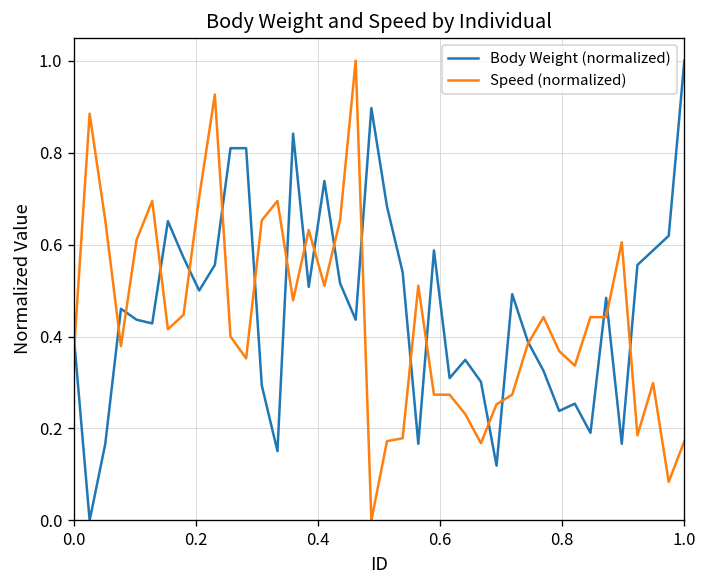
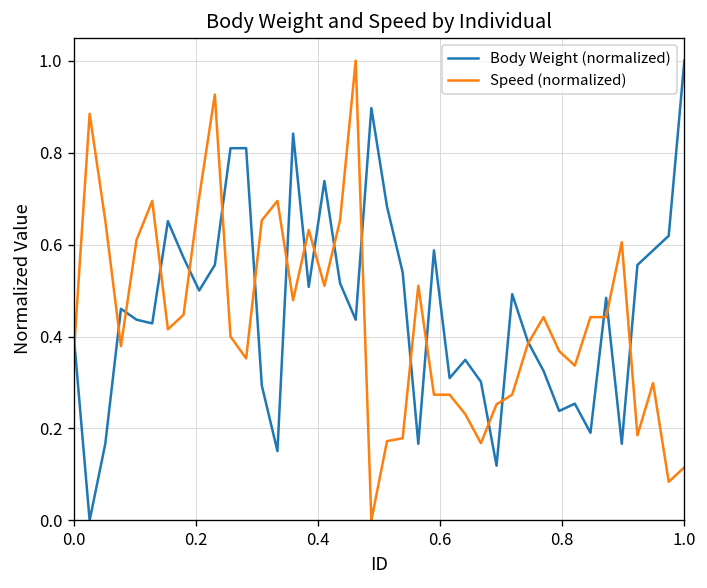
  {
    "Body Weight (normalized)": {
      "0.0": 0.40,
      "1.0": 1.00
    },
    "Speed (normalized)": {
      "0.0": 0.37,
-     "1.0": 0.17
+     "1.0": 0.12
    }
  }
